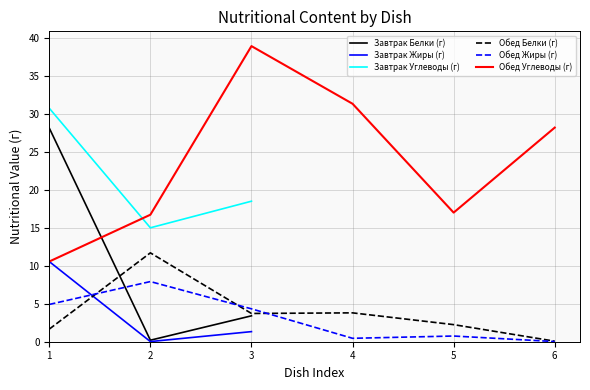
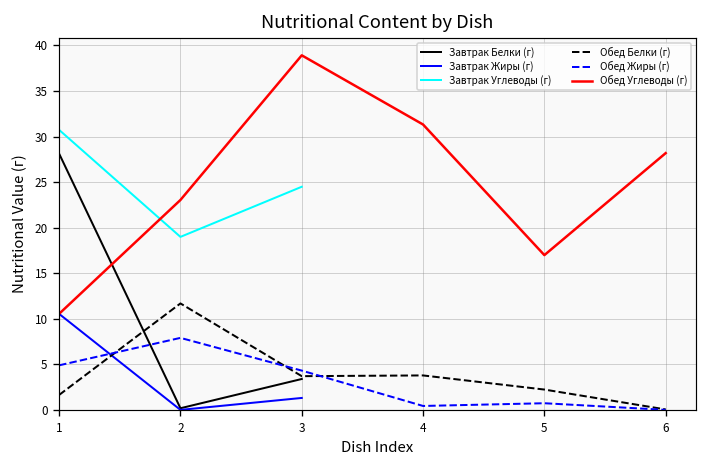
  {
    "Завтрак Углеводы (г)": {
      "1": 31,
-     "2": 15,
-     "3": 19
+     "2": 19,
+     "3": 25
    },
    "Обед Углеводы (г)": {
-     "2": 17,
+     "2": 23,
      "3": 39,
      "4": 31,
      "5": 17,
      "6": 28
    }
  }
